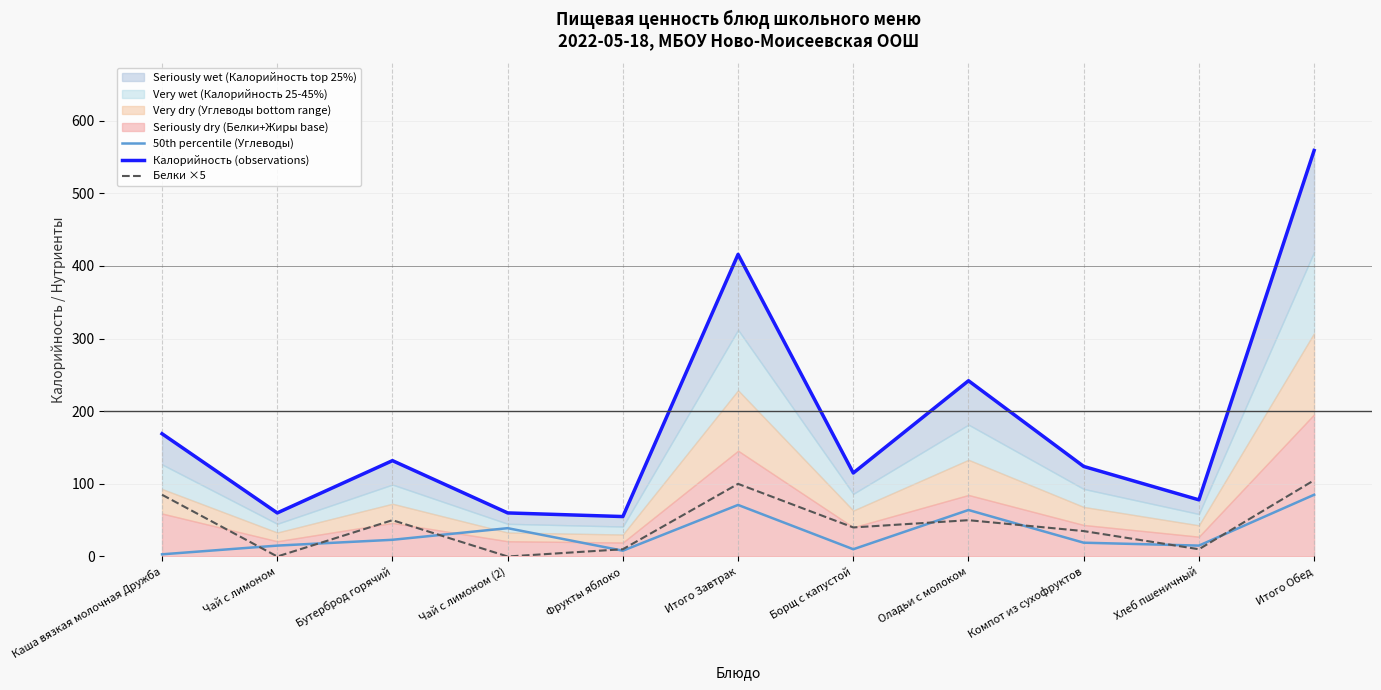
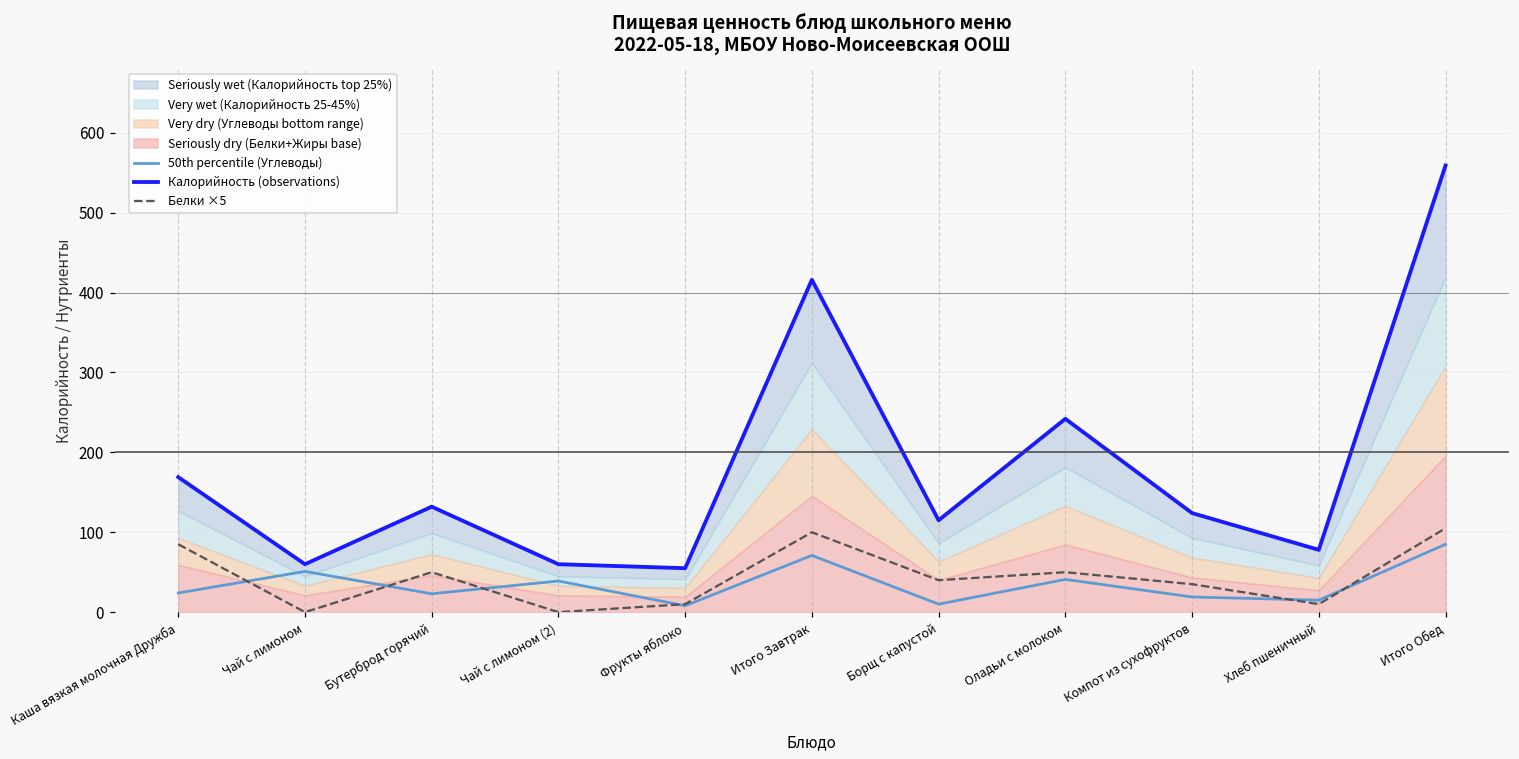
  {
    "50th percentile (Углеводы)": {
-     "Каша вязкая молочная Дружба": 0,
-     "Чай с лимоном": 20,
+     "Каша вязкая молочная Дружба": 20,
+     "Чай с лимоном": 50,
      "Бутерброд горячий": 20,
      "Чай с лимоном (2)": 40,
      "Итого Завтрак": 70,
      "Борщ с капустой": 10,
-     "Оладьи с молоком": 60,
+     "Оладьи с молоком": 40,
      "Компот из сухофруктов": 20,
      "Хлеб пшеничный": 20,
      "Итого Обед": 90
    },
    "Белки ×5": {
      "Каша вязкая молочная Дружба": 90,
      "Чай с лимоном": 0,
      "Бутерброд горячий": 50,
      "Чай с лимоном (2)": 0,
      "Итого Завтрак": 100,
      "Оладьи с молоком": 50,
      "Компот из сухофруктов": 40,
      "Хлеб пшеничный": 10,
      "Итого Обед": 110
    }
  }
